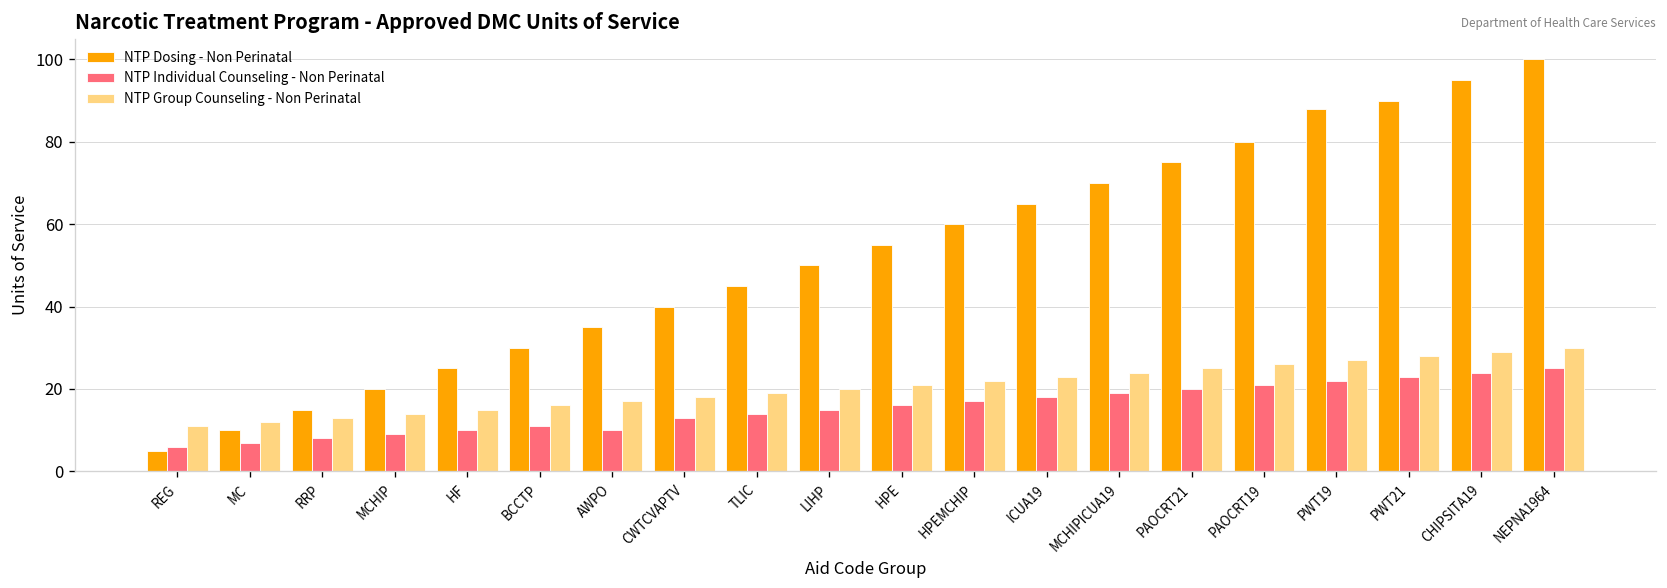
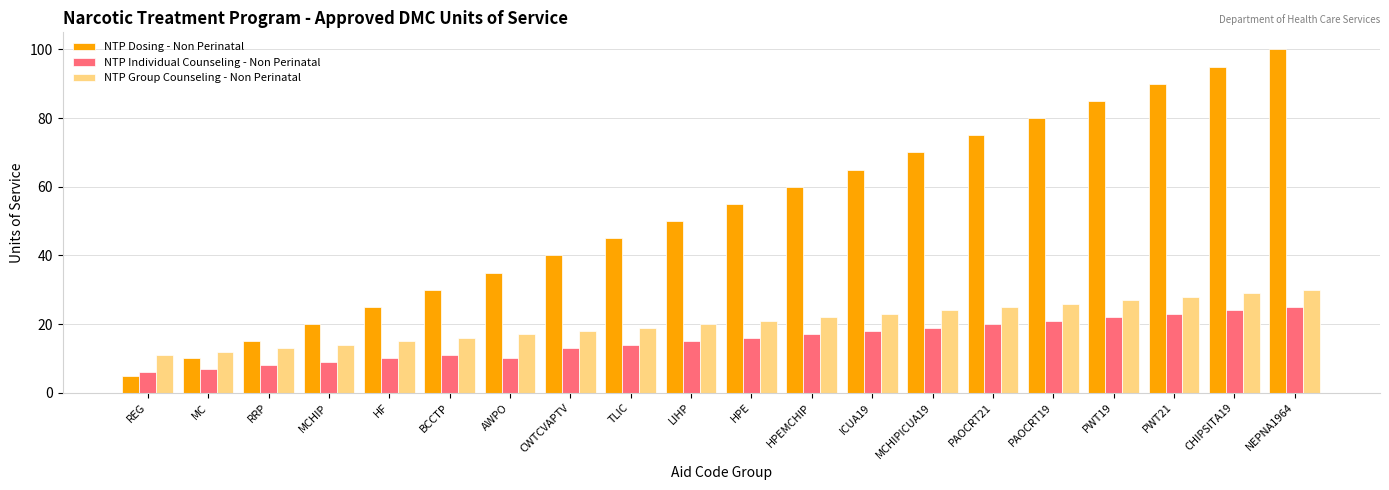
  {
    "NTP Dosing - Non Perinatal": {
      "REG": 5,
      "MC": 10,
      "RRP": 15,
      "MCHIP": 20,
      "HF": 25,
      "BCCTP": 30,
      "AWPO": 35,
      "CWTCVAPTV": 40,
      "TLIC": 45,
      "LIHP": 50,
      "HPE": 55,
      "HPEMCHIP": 60,
      "ICUA19": 65,
      "MCHIPICUA19": 70,
      "PAOCRT21": 75,
      "PAOCRT19": 80,
-     "PWT19": 88,
+     "PWT19": 85,
      "PWT21": 90,
      "CHIPSITA19": 95,
      "NEPNA1964": 100
    },
    "NTP Individual Counseling - Non Perinatal": {
      "REG": 6,
      "MC": 7,
      "RRP": 8,
      "MCHIP": 9,
      "HF": 10,
      "BCCTP": 11,
      "AWPO": 10,
      "CWTCVAPTV": 13,
      "TLIC": 14,
      "LIHP": 15,
      "HPE": 16,
      "HPEMCHIP": 17,
      "ICUA19": 18,
      "MCHIPICUA19": 19,
      "PAOCRT21": 20,
      "PAOCRT19": 21,
      "PWT19": 22,
      "PWT21": 23,
      "CHIPSITA19": 24,
      "NEPNA1964": 25
    },
    "NTP Group Counseling - Non Perinatal": {
      "REG": 11,
      "MC": 12,
      "RRP": 13,
      "MCHIP": 14,
      "HF": 15,
      "BCCTP": 16,
      "AWPO": 17,
      "CWTCVAPTV": 18,
      "TLIC": 19,
      "LIHP": 20,
      "HPE": 21,
      "HPEMCHIP": 22,
      "ICUA19": 23,
      "MCHIPICUA19": 24,
      "PAOCRT21": 25,
      "PAOCRT19": 26,
      "PWT19": 27,
      "PWT21": 28,
      "CHIPSITA19": 29,
      "NEPNA1964": 30
    }
  }
